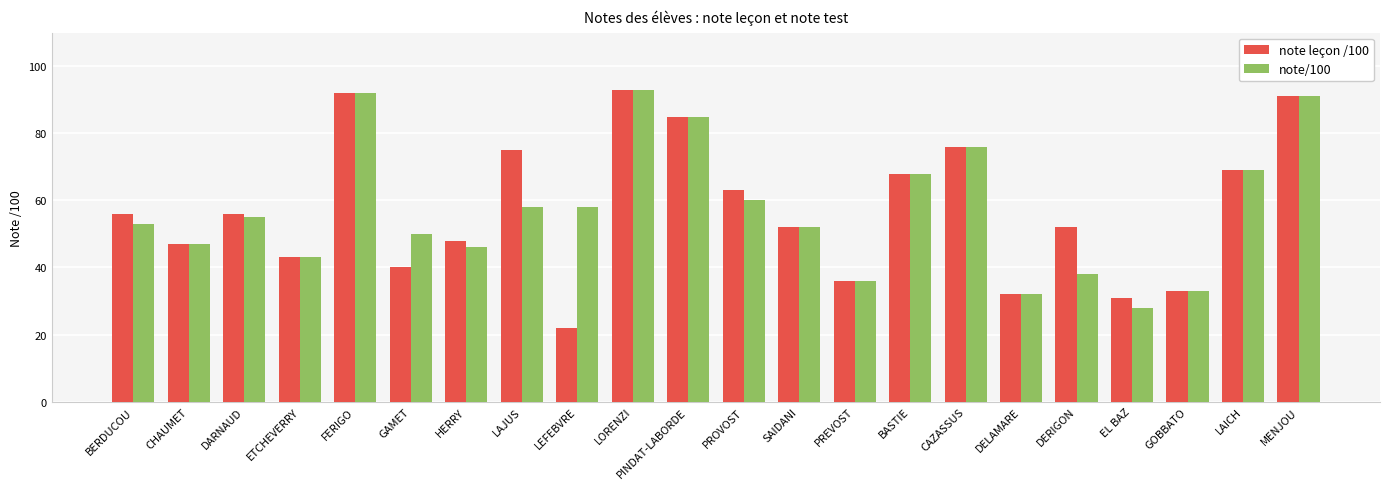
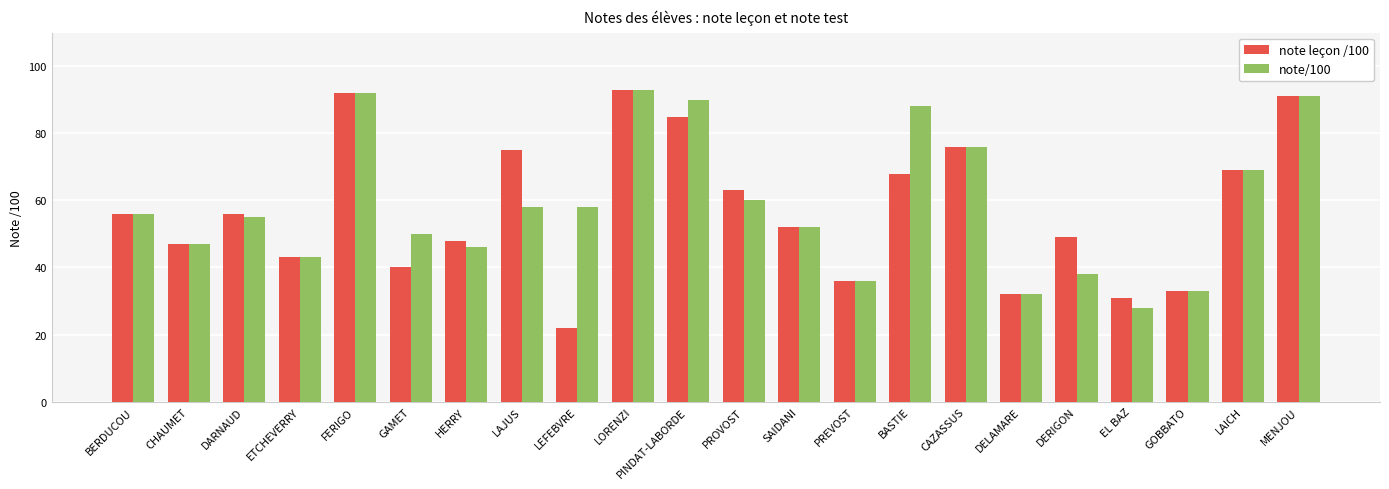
  {
    "note leçon /100": {
      "BERDUCOU": 56,
      "CHAUMET": 47,
      "DARNAUD": 56,
      "ETCHEVERRY": 43,
      "FERIGO": 92,
      "GAMET": 40,
      "HERRY": 48,
      "LAJUS": 75,
      "LEFEBVRE": 22,
      "LORENZI": 93,
      "PINDAT-LABORDE": 85,
      "PROVOST": 63,
      "SAIDANI": 52,
      "PREVOST": 36,
      "BASTIE": 68,
      "CAZASSUS": 76,
      "DELAMARE": 32,
-     "DERIGON": 52,
+     "DERIGON": 49,
      "EL BAZ": 31,
      "GOBBATO": 33,
      "LAICH": 69,
      "MENJOU": 91
    },
    "note/100": {
-     "BERDUCOU": 53,
+     "BERDUCOU": 56,
      "CHAUMET": 47,
      "DARNAUD": 55,
      "ETCHEVERRY": 43,
      "FERIGO": 92,
      "GAMET": 50,
      "HERRY": 46,
      "LAJUS": 58,
      "LEFEBVRE": 58,
      "LORENZI": 93,
-     "PINDAT-LABORDE": 85,
+     "PINDAT-LABORDE": 90,
      "PROVOST": 60,
      "SAIDANI": 52,
      "PREVOST": 36,
-     "BASTIE": 68,
+     "BASTIE": 88,
      "CAZASSUS": 76,
      "DELAMARE": 32,
      "DERIGON": 38,
      "EL BAZ": 28,
      "GOBBATO": 33,
      "LAICH": 69,
      "MENJOU": 91
    }
  }
